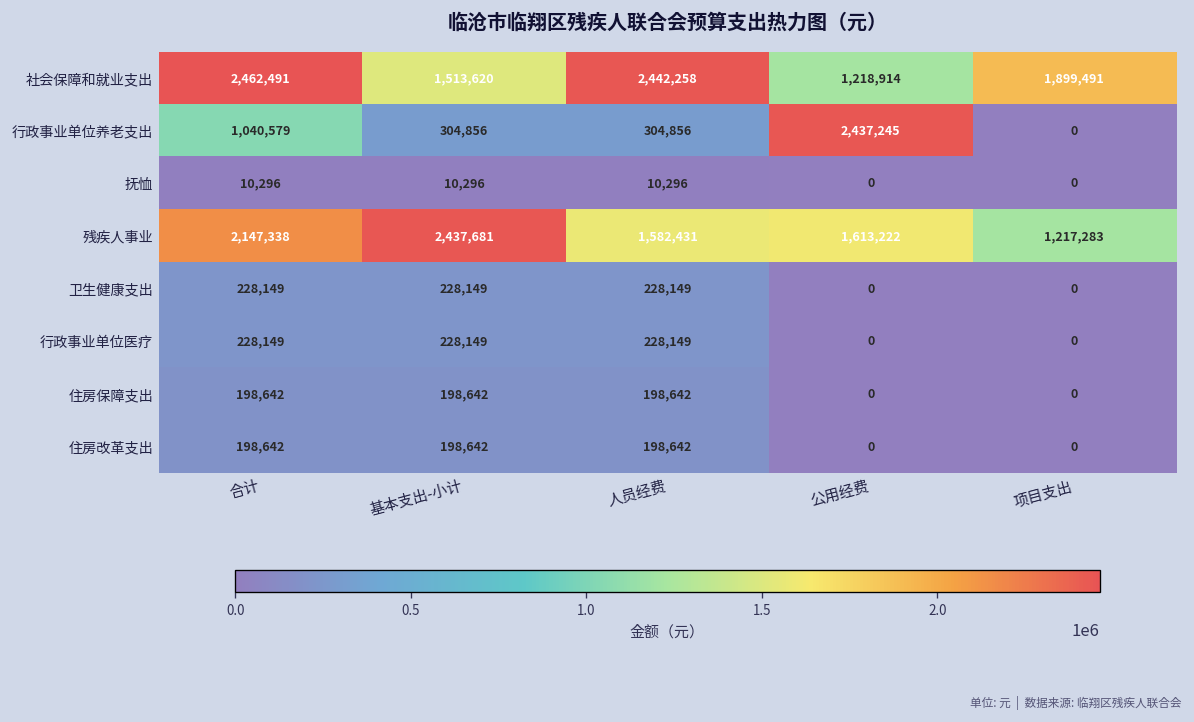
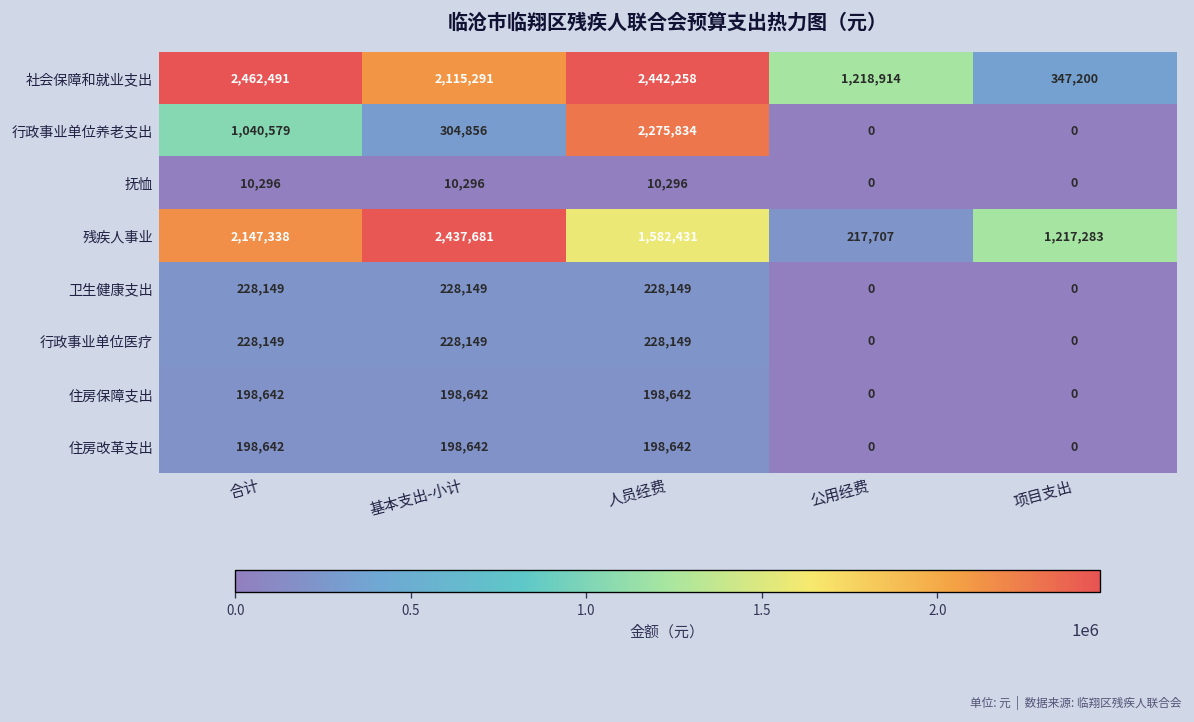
  {
    "社会保障和就业支出": {
      "合计": "2,462,491",
-     "基本支出-小计": "1,513,620",
+     "基本支出-小计": "2,115,291",
      "人员经费": "2,442,258",
      "公用经费": "1,218,914",
-     "项目支出": "1,899,491"
+     "项目支出": "347,200"
    },
    "行政事业单位养老支出": {
      "合计": "1,040,579",
      "基本支出-小计": "304,856",
-     "人员经费": "304,856",
-     "公用经费": "2,437,245",
+     "人员经费": "2,275,834",
+     "公用经费": "0",
      "项目支出": "0"
    },
    "抚恤": {
      "合计": "10,296",
      "基本支出-小计": "10,296",
      "人员经费": "10,296",
      "公用经费": "0",
      "项目支出": "0"
    },
    "残疾人事业": {
      "合计": "2,147,338",
      "基本支出-小计": "2,437,681",
      "人员经费": "1,582,431",
-     "公用经费": "1,613,222",
+     "公用经费": "217,707",
      "项目支出": "1,217,283"
    },
    "卫生健康支出": {
      "合计": "228,149",
      "基本支出-小计": "228,149",
      "人员经费": "228,149",
      "公用经费": "0",
      "项目支出": "0"
    },
    "行政事业单位医疗": {
      "合计": "228,149",
      "基本支出-小计": "228,149",
      "人员经费": "228,149",
      "公用经费": "0",
      "项目支出": "0"
    },
    "住房保障支出": {
      "合计": "198,642",
      "基本支出-小计": "198,642",
      "人员经费": "198,642",
      "公用经费": "0",
      "项目支出": "0"
    },
    "住房改革支出": {
      "合计": "198,642",
      "基本支出-小计": "198,642",
      "人员经费": "198,642",
      "公用经费": "0",
      "项目支出": "0"
    }
  }
